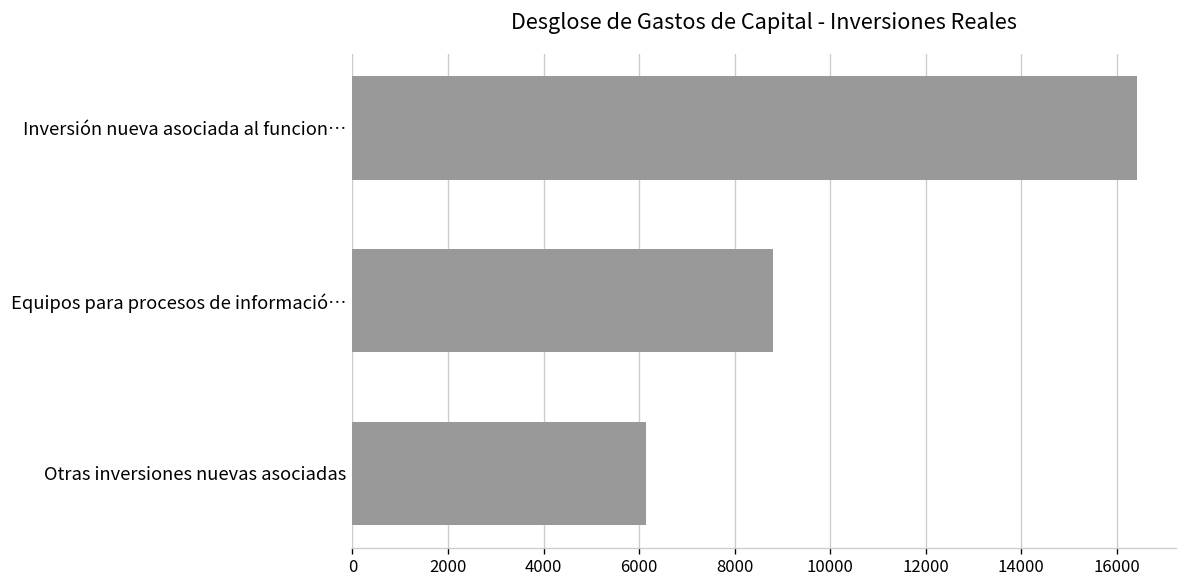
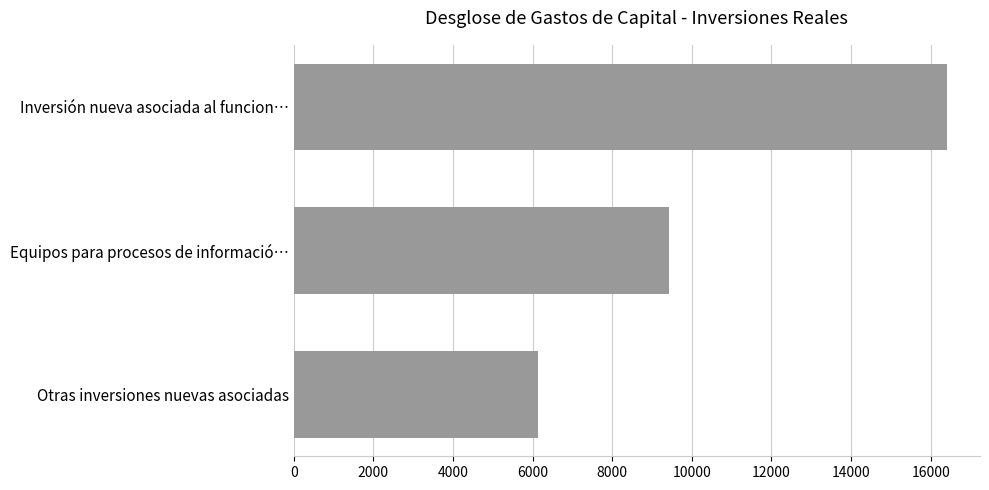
  {
    "Inversión nueva asociada al funcion…": 16400,
-   "Equipos para procesos de informació…": 8800,
+   "Equipos para procesos de informació…": 9400,
    "Otras inversiones nuevas asociadas": 6100
  }
